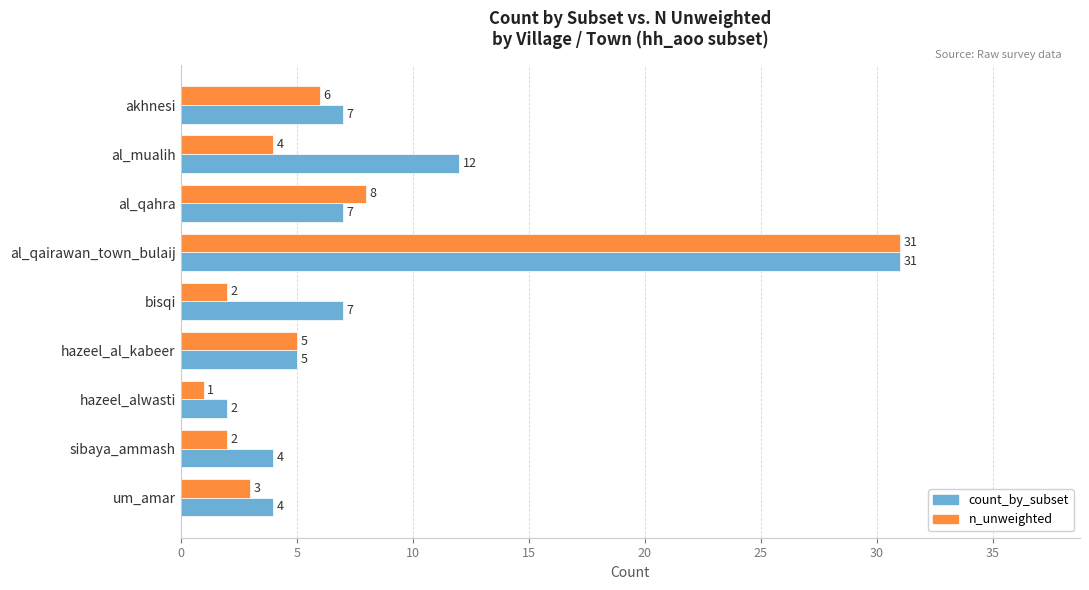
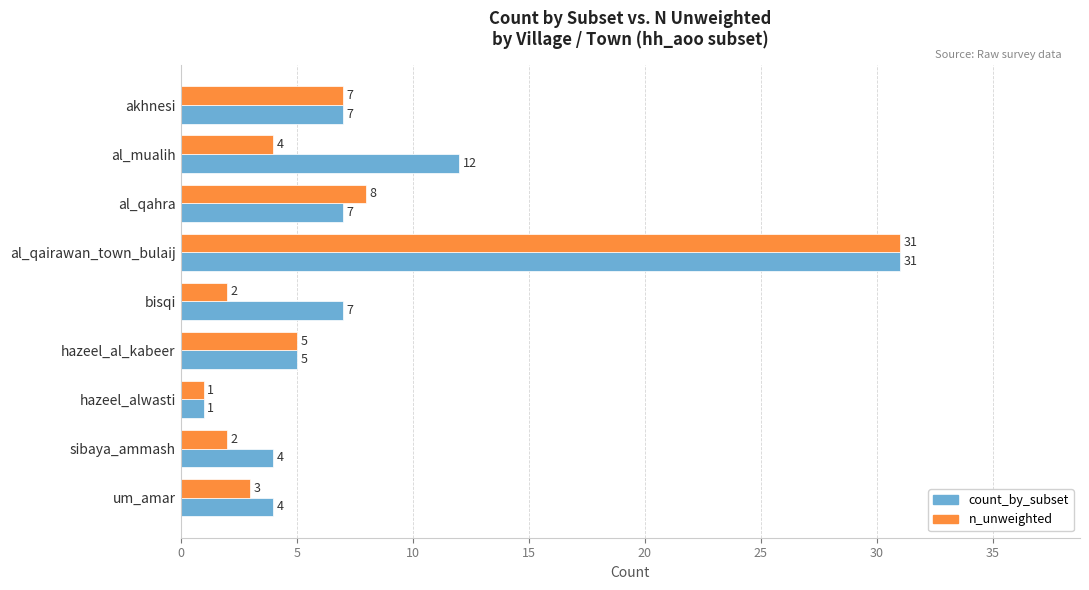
  {
    "count_by_subset": {
      "akhnesi": 7,
      "al_mualih": 12,
      "al_qahra": 7,
      "al_qairawan_town_bulaij": 31,
      "bisqi": 7,
      "hazeel_al_kabeer": 5,
-     "hazeel_alwasti": 2,
+     "hazeel_alwasti": 1,
      "sibaya_ammash": 4,
      "um_amar": 4
    },
    "n_unweighted": {
-     "akhnesi": 6,
+     "akhnesi": 7,
      "al_mualih": 4,
      "al_qahra": 8,
      "al_qairawan_town_bulaij": 31,
      "bisqi": 2,
      "hazeel_al_kabeer": 5,
      "hazeel_alwasti": 1,
      "sibaya_ammash": 2,
      "um_amar": 3
    }
  }
